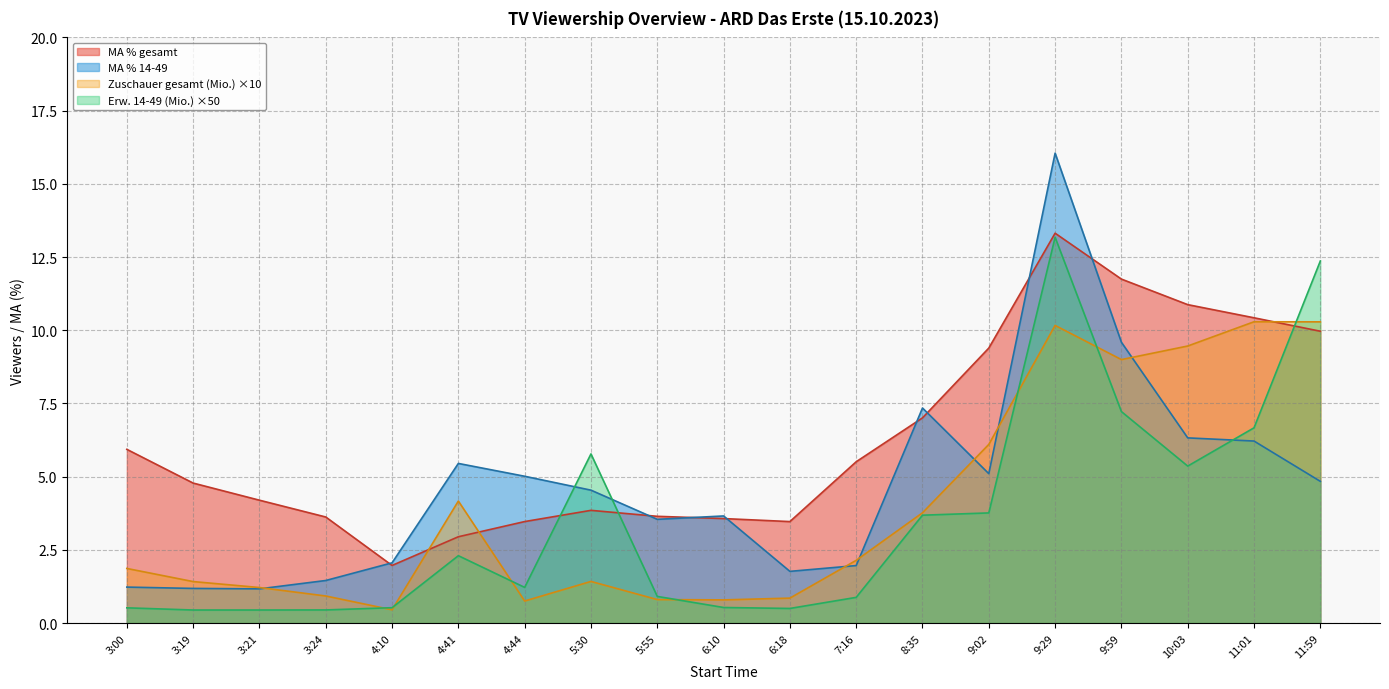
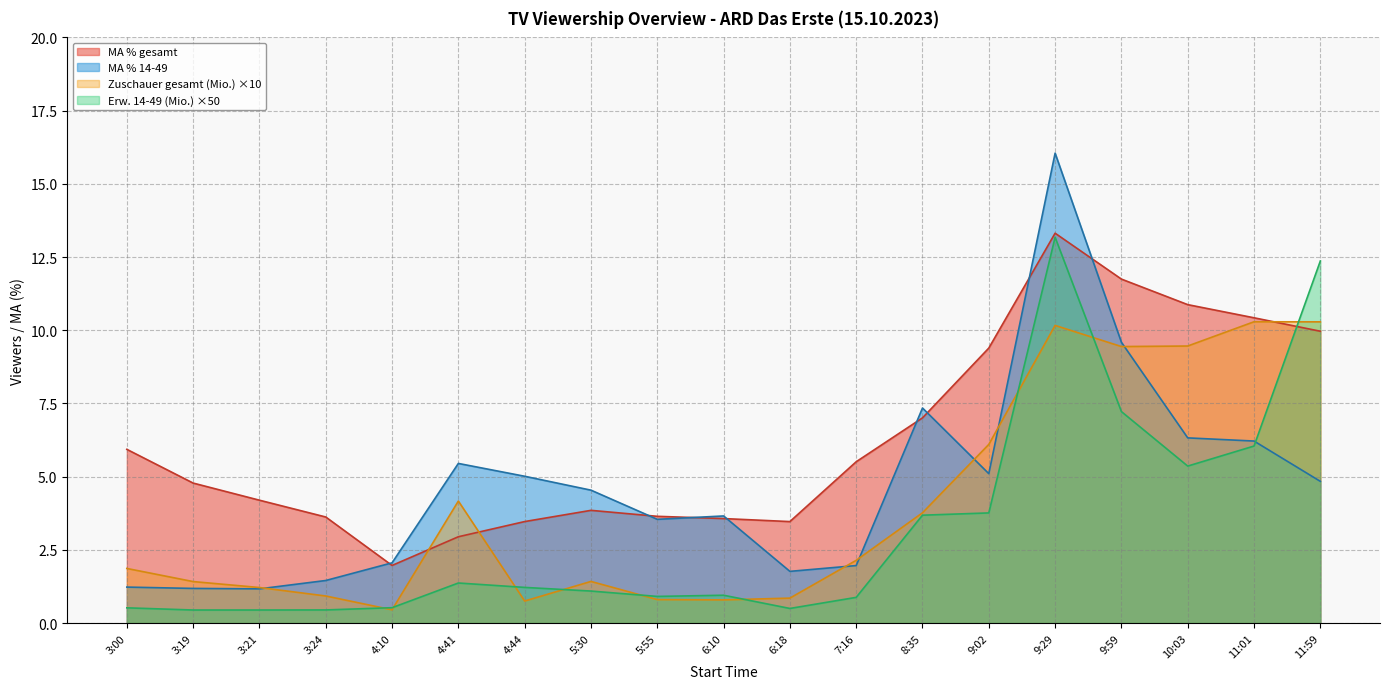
  {
    "MA % gesamt": {
      "3:00": 5.9,
      "3:19": 4.8,
      "3:21": 4.2,
      "3:24": 3.6,
      "4:10": 2.0,
      "4:41": 2.9,
      "4:44": 3.5,
      "5:30": 3.8,
      "5:55": 3.6,
      "6:10": 3.6,
      "6:18": 3.5,
      "7:16": 5.5,
      "8:35": 7.0,
      "9:02": 9.4,
      "9:29": 13.3,
      "9:59": 11.7,
      "10:03": 10.9,
      "11:01": 10.4,
      "11:59": 10.0
    },
    "MA % 14-49": {
      "3:00": 1.2,
      "3:19": 1.2,
      "3:24": 1.5,
      "4:10": 2.1,
      "4:41": 5.5,
      "4:44": 5.0,
      "5:30": 4.5,
      "5:55": 3.5,
      "6:10": 3.7,
      "6:18": 1.8,
      "7:16": 2.0,
      "8:35": 7.3,
      "9:02": 5.1,
      "9:29": 16.0,
      "9:59": 9.6,
      "10:03": 6.3,
      "11:01": 6.2,
      "11:59": 4.8
    },
    "Zuschauer gesamt (Mio.) ×10": {
      "3:00": 1.9,
      "3:19": 1.4,
      "3:24": 0.9,
      "4:41": 4.2,
      "4:44": 0.8,
      "5:30": 1.4,
      "5:55": 0.8,
      "6:10": 0.8,
      "6:18": 0.9,
      "7:16": 2.1,
      "9:02": 6.1,
      "9:29": 10.2,
-     "9:59": 9.0,
+     "9:59": 9.4,
      "10:03": 9.5,
      "11:01": 10.3,
      "11:59": 10.3
    },
    "Erw. 14-49 (Mio.) ×50": {
      "3:00": 0.5,
      "3:19": 0.4,
      "3:21": 0.4,
      "3:24": 0.4,
-     "4:41": 2.3,
+     "4:41": 1.4,
      "4:44": 1.2,
-     "5:30": 5.8,
+     "5:30": 1.1,
      "5:55": 0.9,
-     "6:10": 0.5,
+     "6:10": 0.9,
      "6:18": 0.5,
      "7:16": 0.9,
      "9:02": 3.8,
      "9:29": 13.2,
      "9:59": 7.2,
      "10:03": 5.4,
-     "11:01": 6.7,
+     "11:01": 6.0,
      "11:59": 12.4
    }
  }
